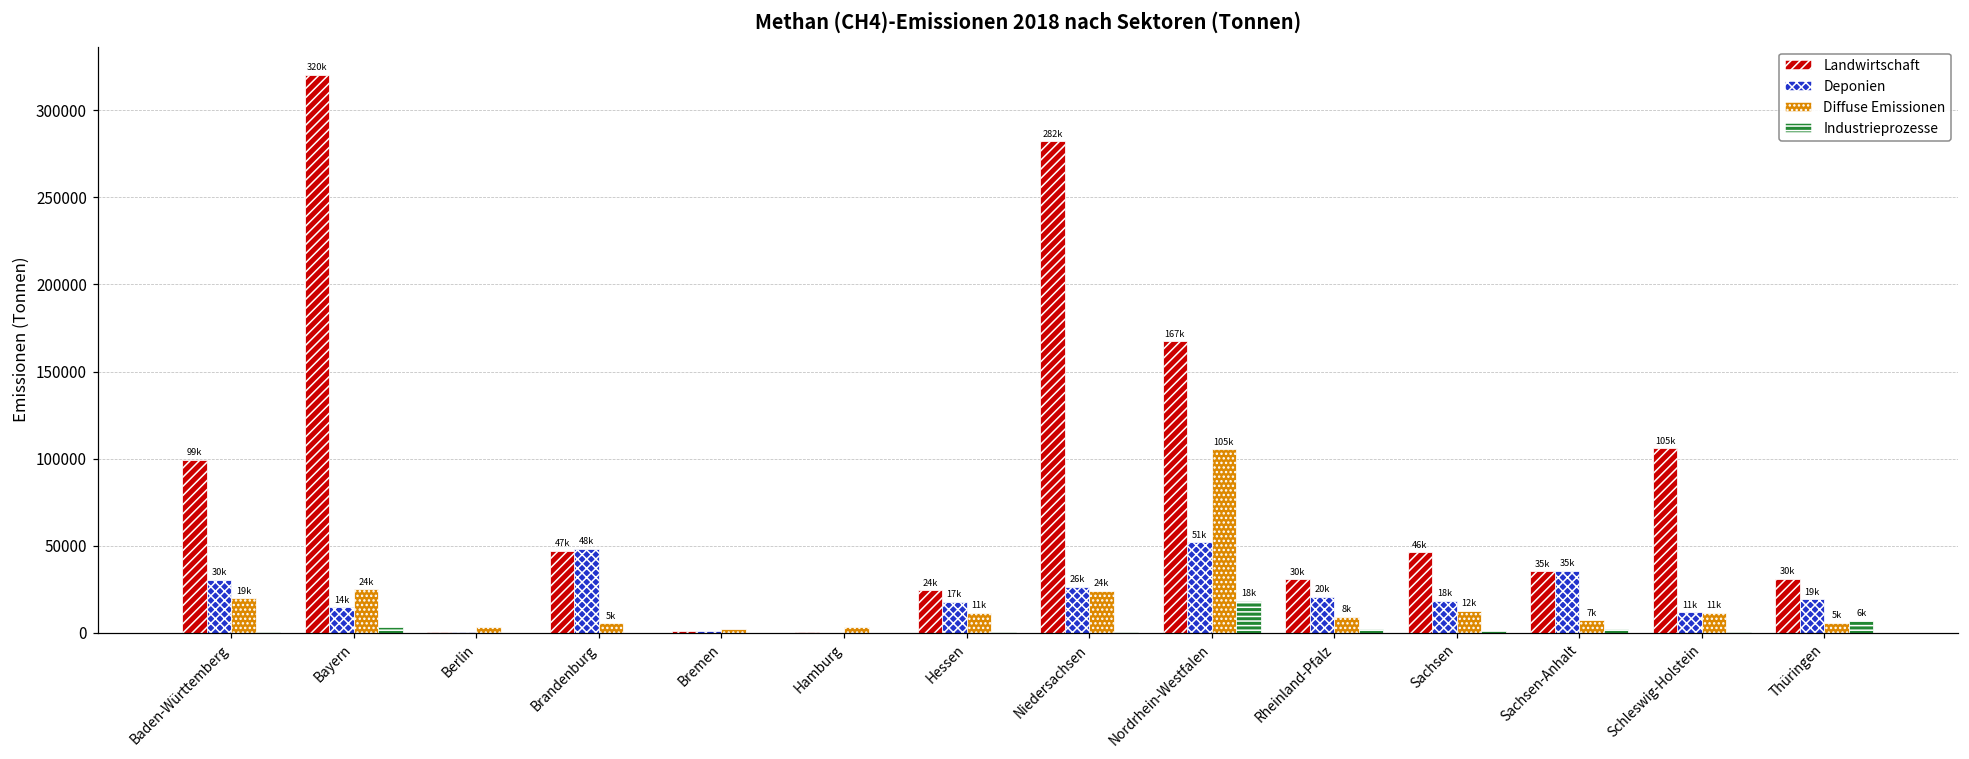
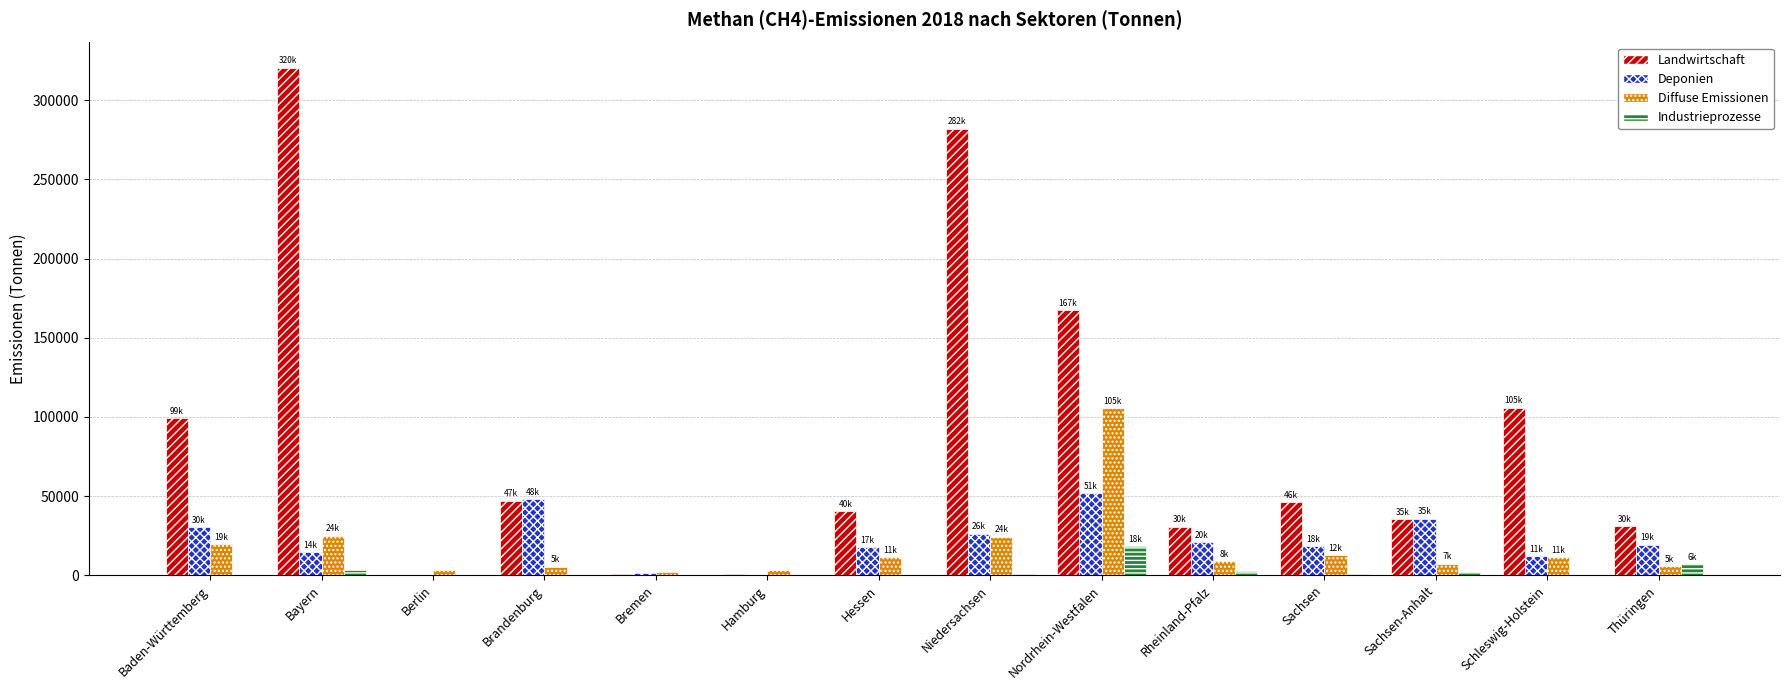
  {
    "Landwirtschaft": {
      "Baden-Württemberg": "99k",
      "Brandenburg": "47k",
-     "Hessen": "24k",
+     "Hessen": "40k",
      "Niedersachsen": "282k",
      "Nordrhein-Westfalen": "167k",
      "Sachsen": "46k",
      "Sachsen-Anhalt": "35k"
    },
    "Deponien": {
      "Baden-Württemberg": "30k",
      "Brandenburg": "48k",
      "Niedersachsen": "26k",
      "Sachsen": "18k",
      "Thüringen": "19k"
    },
    "Diffuse Emissionen": {
      "Brandenburg": "5k",
      "Niedersachsen": "24k",
      "Nordrhein-Westfalen": "105k",
      "Sachsen-Anhalt": "7k",
      "Schleswig-Holstein": "11k",
      "Thüringen": "6k"
    },
    "Industrieprozesse": {
      "Nordrhein-Westfalen": "18k"
    }
  }
